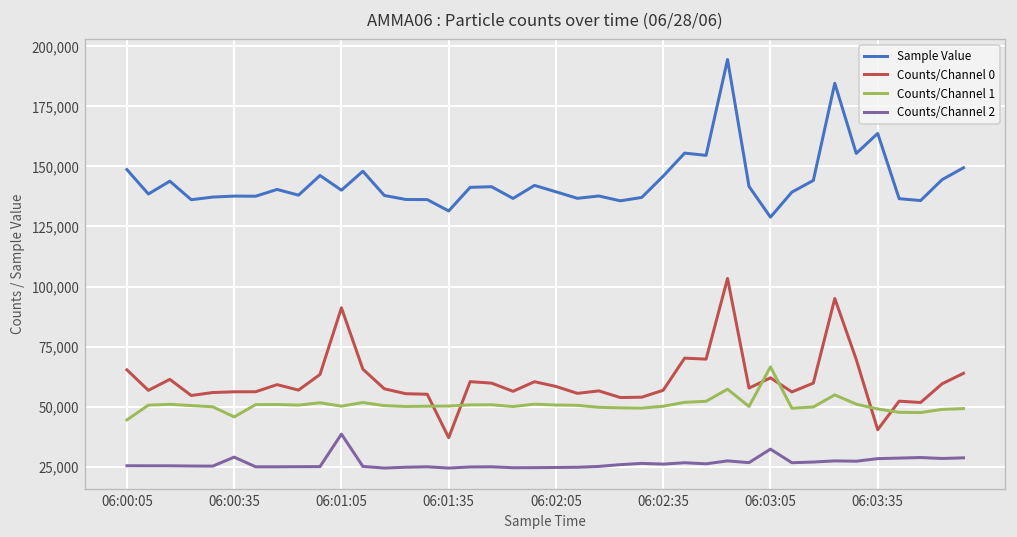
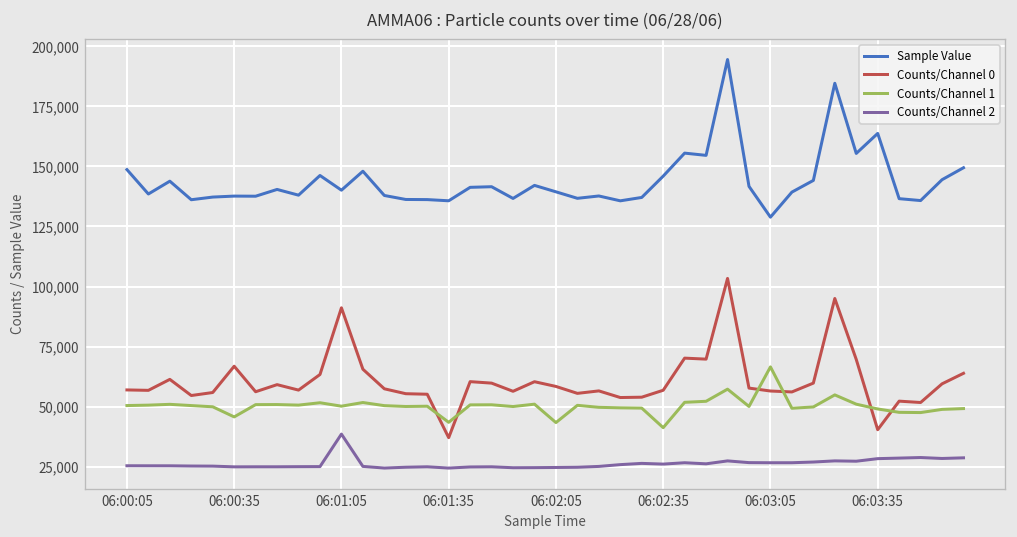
  {
    "Sample Value": {
      "06:00:05": "149,000",
      "06:00:35": "138,000",
      "06:01:05": "140,000",
-     "06:01:35": "131,000",
+     "06:01:35": "136,000",
      "06:02:05": "139,000",
      "06:02:35": "146,000",
      "06:03:05": "129,000",
      "06:03:35": "164,000"
    },
    "Counts/Channel 0": {
-     "06:00:05": "65,000",
-     "06:00:35": "56,000",
+     "06:00:05": "57,000",
+     "06:00:35": "67,000",
      "06:01:05": "91,000",
      "06:01:35": "37,000",
      "06:02:05": "58,000",
      "06:02:35": "57,000",
-     "06:03:05": "62,000",
+     "06:03:05": "57,000",
      "06:03:35": "40,000"
    },
    "Counts/Channel 1": {
-     "06:00:05": "44,000",
+     "06:00:05": "50,000",
      "06:00:35": "46,000",
      "06:01:05": "50,000",
-     "06:01:35": "50,000",
-     "06:02:05": "51,000",
-     "06:02:35": "50,000",
+     "06:01:35": "43,000",
+     "06:02:05": "43,000",
+     "06:02:35": "41,000",
      "06:03:05": "67,000",
      "06:03:35": "49,000"
    },
    "Counts/Channel 2": {
      "06:00:05": "25,000",
-     "06:00:35": "29,000",
+     "06:00:35": "25,000",
      "06:01:05": "39,000",
      "06:01:35": "24,000",
      "06:02:05": "25,000",
      "06:02:35": "26,000",
-     "06:03:05": "32,000",
+     "06:03:05": "27,000",
      "06:03:35": "28,000"
    }
  }
